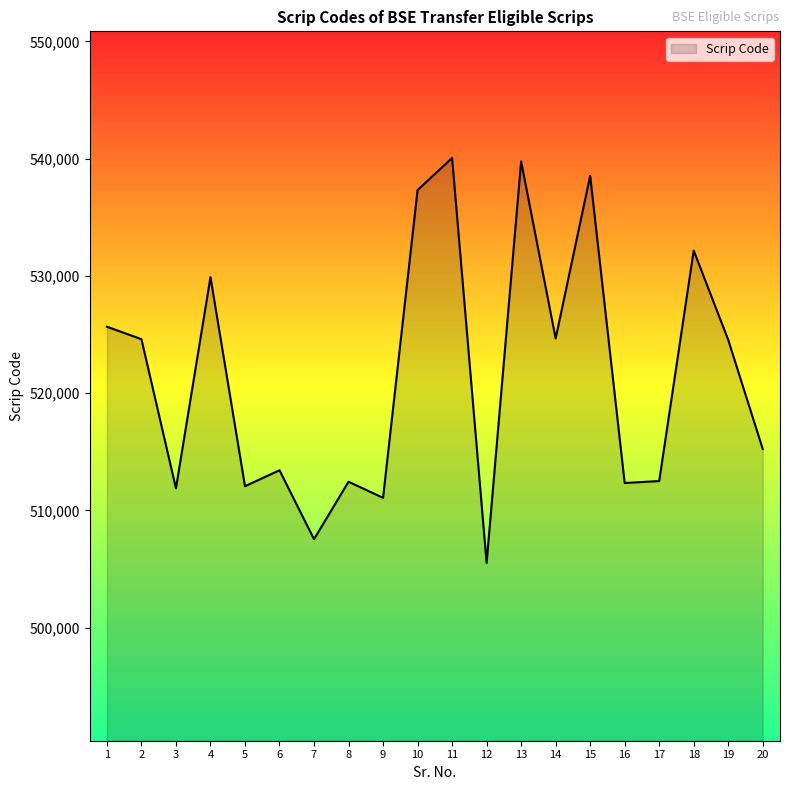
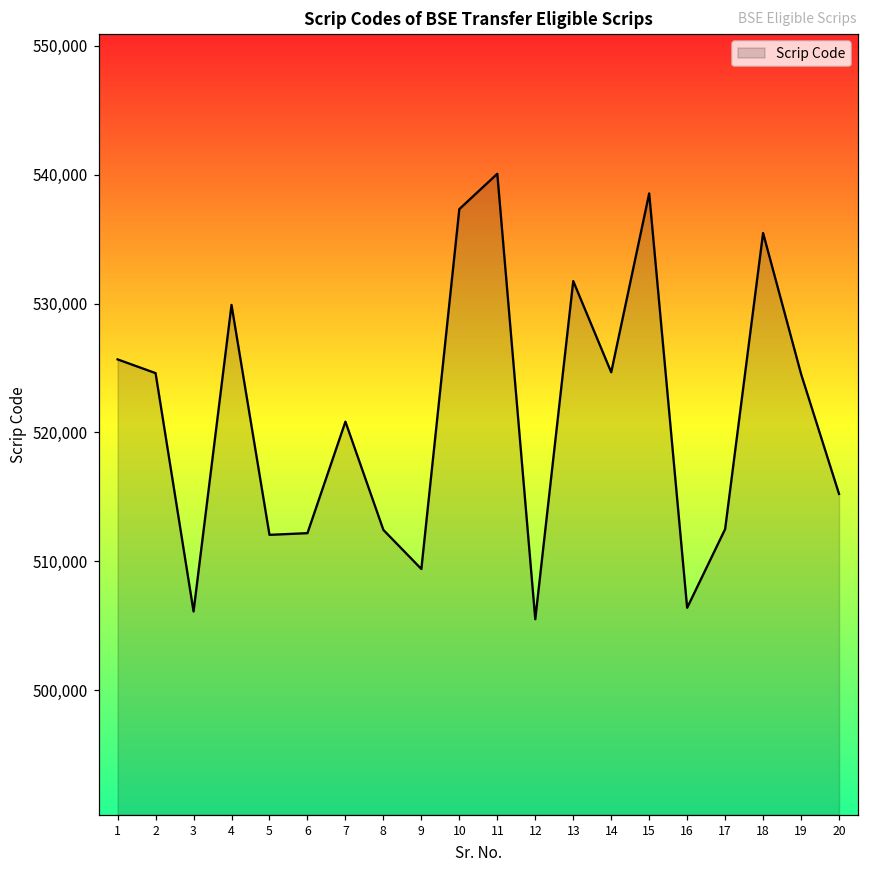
  {
    "1": "525,700",
    "2": "524,600",
-   "3": "511,900",
+   "3": "506,100",
    "4": "529,900",
    "5": "512,100",
-   "6": "513,400",
-   "7": "507,500",
+   "6": "512,200",
+   "7": "520,800",
    "8": "512,400",
-   "9": "511,100",
+   "9": "509,400",
    "10": "537,300",
    "11": "540,100",
    "12": "505,500",
-   "13": "539,800",
+   "13": "531,700",
    "14": "524,700",
    "15": "538,500",
-   "16": "512,300",
+   "16": "506,400",
    "17": "512,500",
-   "18": "532,200",
+   "18": "535,500",
    "19": "524,500",
    "20": "515,200"
  }
